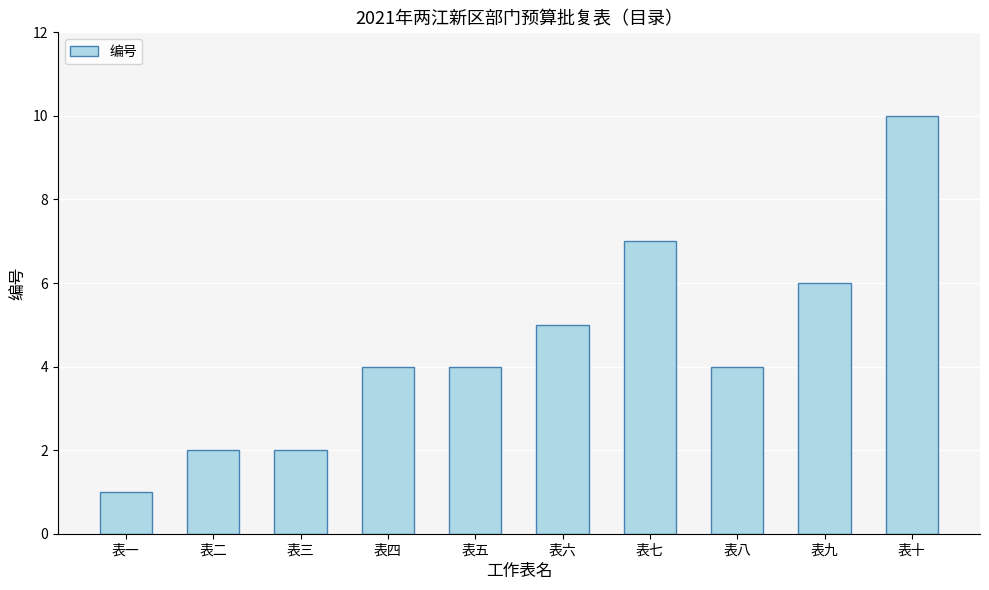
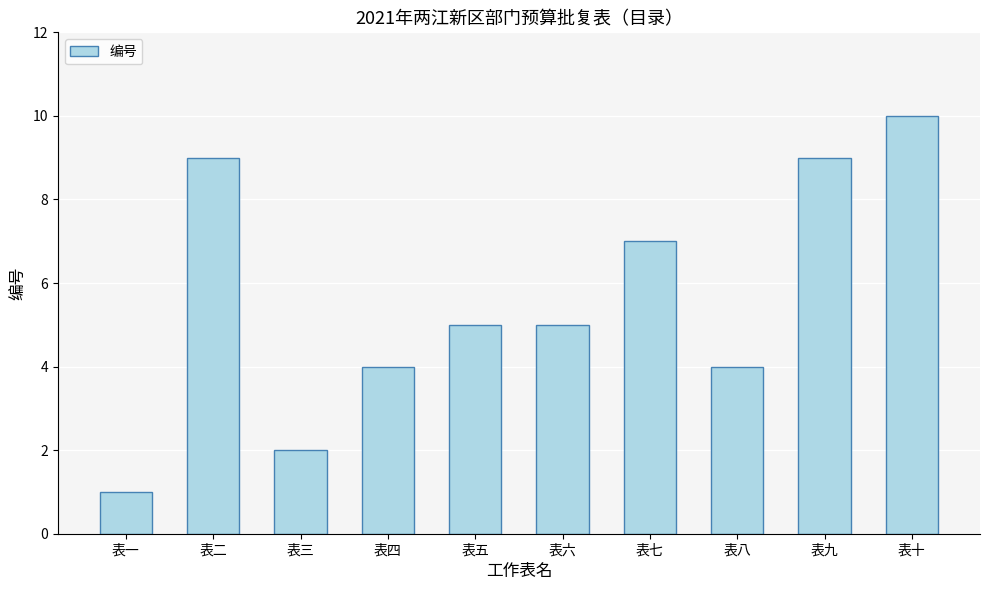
  {
    "表一": 1,
-   "表二": 2,
+   "表二": 9,
    "表三": 2,
    "表四": 4,
-   "表五": 4,
+   "表五": 5,
    "表六": 5,
    "表七": 7,
    "表八": 4,
-   "表九": 6,
+   "表九": 9,
    "表十": 10
  }
